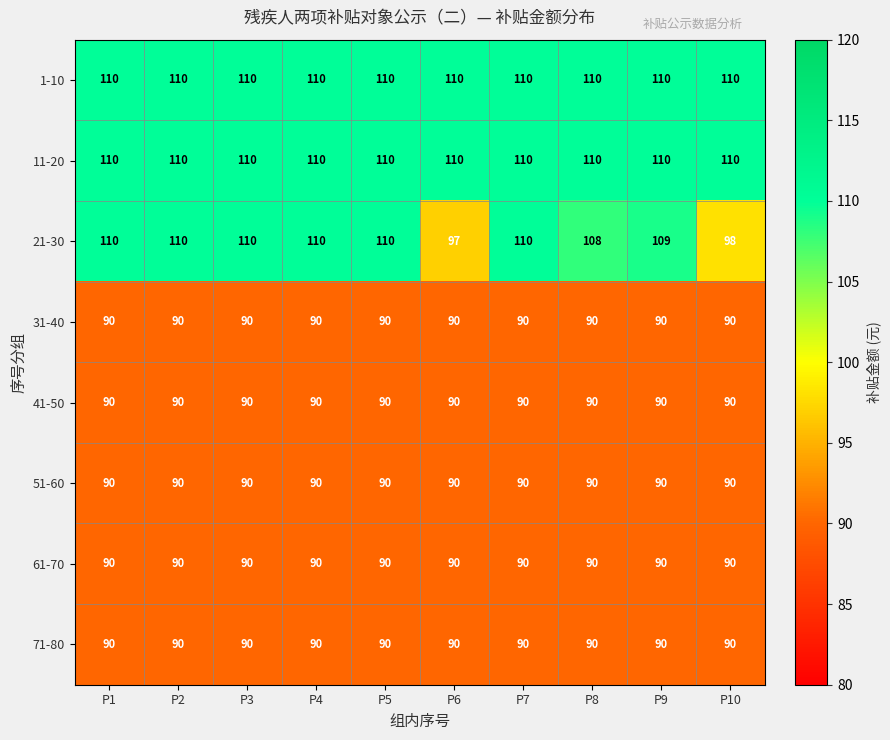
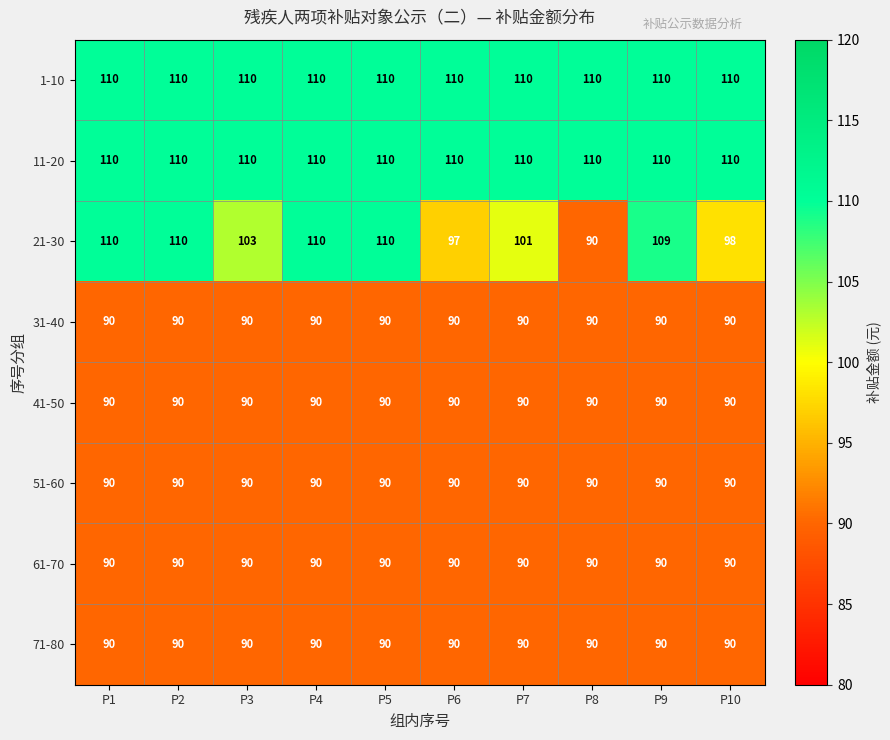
  {
    "1-10": {
      "P1": 110,
      "P2": 110,
      "P3": 110,
      "P4": 110,
      "P5": 110,
      "P6": 110,
      "P7": 110,
      "P8": 110,
      "P9": 110,
      "P10": 110
    },
    "11-20": {
      "P1": 110,
      "P2": 110,
      "P3": 110,
      "P4": 110,
      "P5": 110,
      "P6": 110,
      "P7": 110,
      "P8": 110,
      "P9": 110,
      "P10": 110
    },
    "21-30": {
      "P1": 110,
      "P2": 110,
-     "P3": 110,
+     "P3": 103,
      "P4": 110,
      "P5": 110,
      "P6": 97,
-     "P7": 110,
-     "P8": 108,
+     "P7": 101,
+     "P8": 90,
      "P9": 109,
      "P10": 98
    },
    "31-40": {
      "P1": 90,
      "P2": 90,
      "P3": 90,
      "P4": 90,
      "P5": 90,
      "P6": 90,
      "P7": 90,
      "P8": 90,
      "P9": 90,
      "P10": 90
    },
    "41-50": {
      "P1": 90,
      "P2": 90,
      "P3": 90,
      "P4": 90,
      "P5": 90,
      "P6": 90,
      "P7": 90,
      "P8": 90,
      "P9": 90,
      "P10": 90
    },
    "51-60": {
      "P1": 90,
      "P2": 90,
      "P3": 90,
      "P4": 90,
      "P5": 90,
      "P6": 90,
      "P7": 90,
      "P8": 90,
      "P9": 90,
      "P10": 90
    },
    "61-70": {
      "P1": 90,
      "P2": 90,
      "P3": 90,
      "P4": 90,
      "P5": 90,
      "P6": 90,
      "P7": 90,
      "P8": 90,
      "P9": 90,
      "P10": 90
    },
    "71-80": {
      "P1": 90,
      "P2": 90,
      "P3": 90,
      "P4": 90,
      "P5": 90,
      "P6": 90,
      "P7": 90,
      "P8": 90,
      "P9": 90,
      "P10": 90
    }
  }
